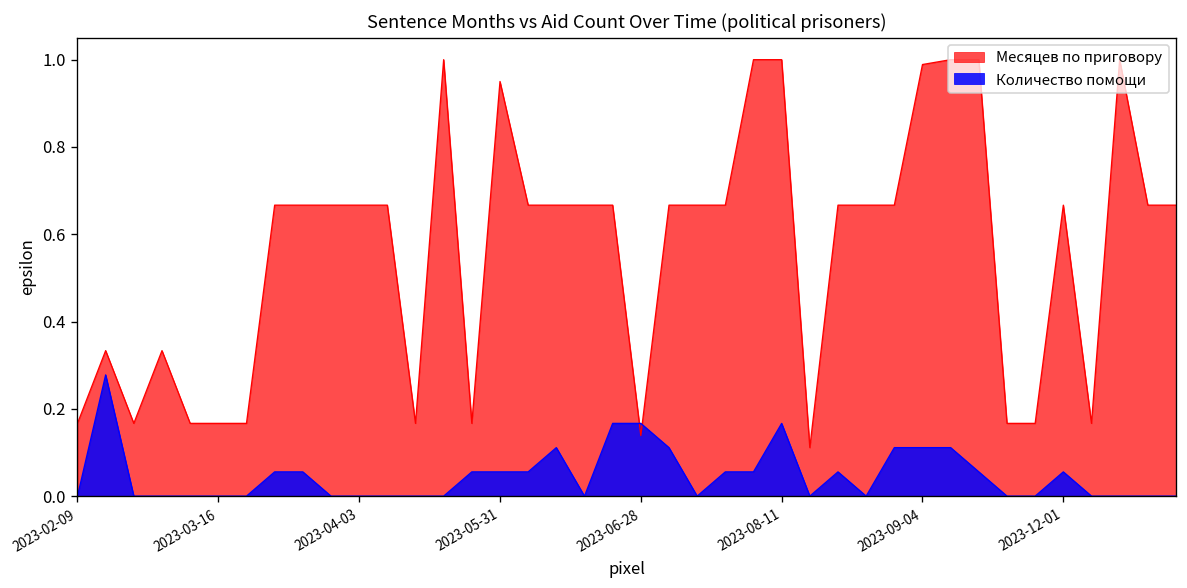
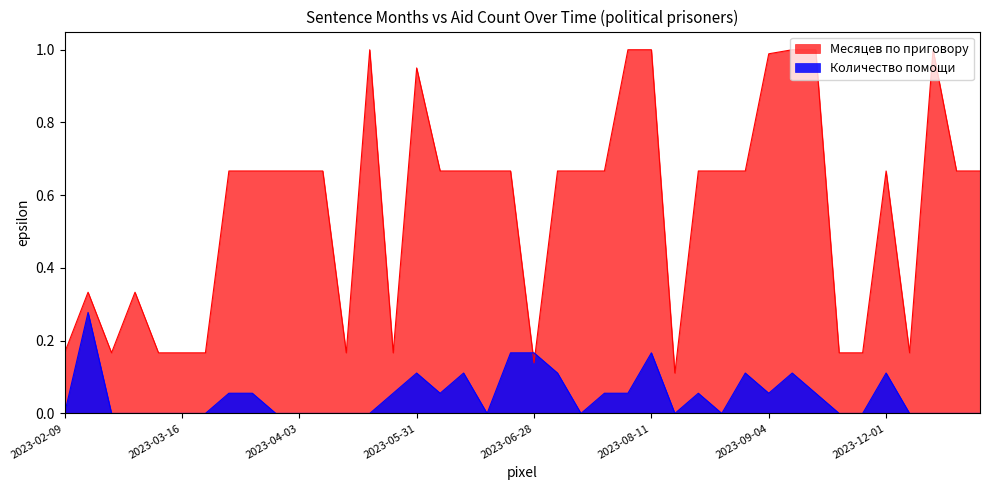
  {
    "Месяцев по приговору": {
      "2023-04-03": 0.67,
      "2023-05-31": 0.95,
      "2023-06-28": 0.14,
      "2023-09-04": 0.99,
      "2023-12-01": 0.67
    },
    "Количество помощи": {
      "2023-04-03": 0.00,
-     "2023-05-31": 0.06,
+     "2023-05-31": 0.11,
      "2023-06-28": 0.17,
-     "2023-09-04": 0.11,
-     "2023-12-01": 0.06
+     "2023-09-04": 0.06,
+     "2023-12-01": 0.11
    }
  }
